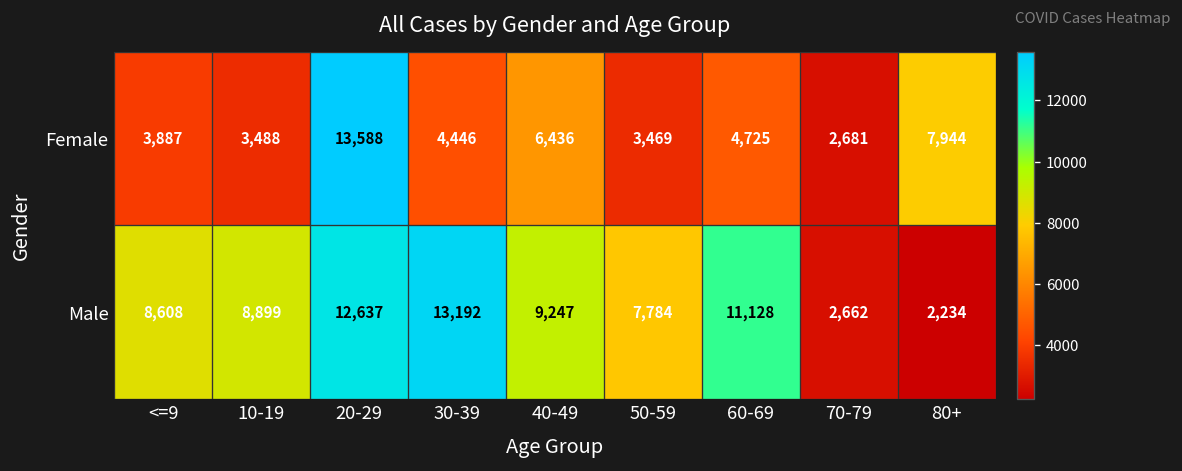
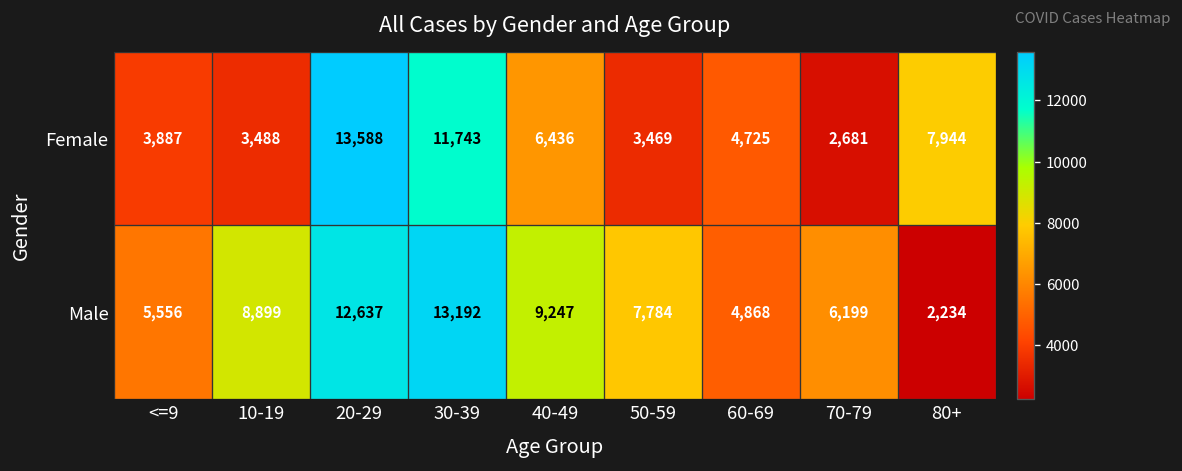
  {
    "Female": {
      "<=9": "3,887",
      "10-19": "3,488",
      "20-29": "13,588",
-     "30-39": "4,446",
+     "30-39": "11,743",
      "40-49": "6,436",
      "50-59": "3,469",
      "60-69": "4,725",
      "70-79": "2,681",
      "80+": "7,944"
    },
    "Male": {
-     "<=9": "8,608",
+     "<=9": "5,556",
      "10-19": "8,899",
      "20-29": "12,637",
      "30-39": "13,192",
      "40-49": "9,247",
      "50-59": "7,784",
-     "60-69": "11,128",
-     "70-79": "2,662",
+     "60-69": "4,868",
+     "70-79": "6,199",
      "80+": "2,234"
    }
  }
